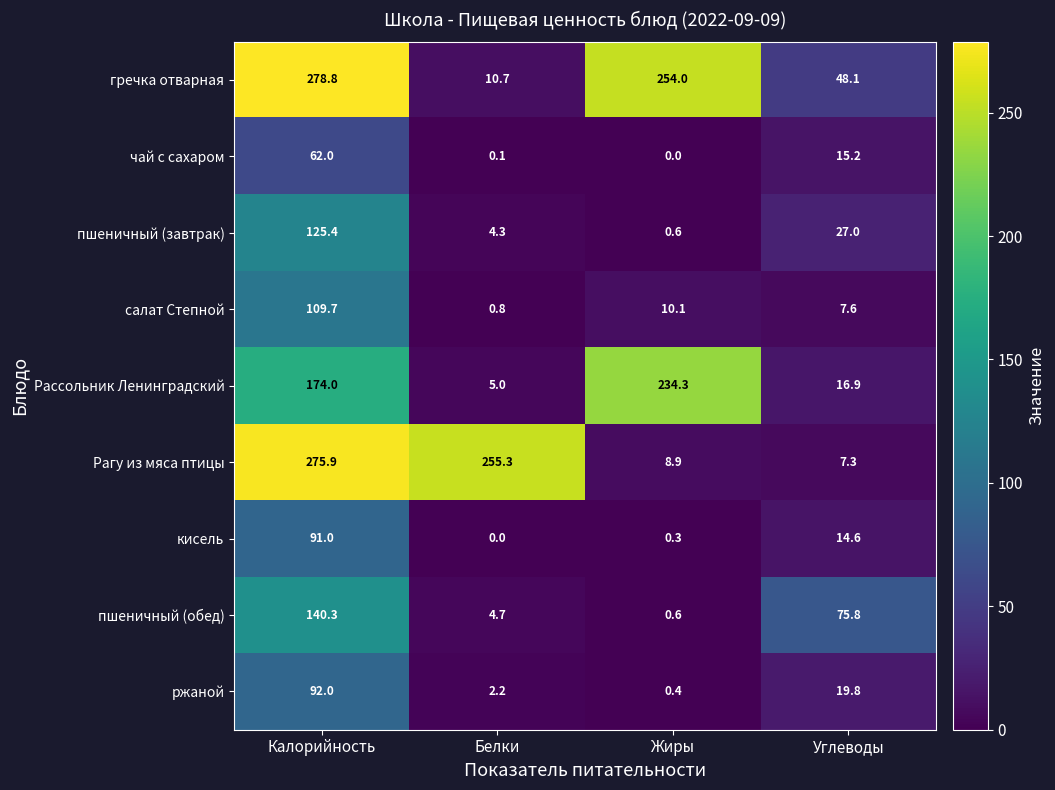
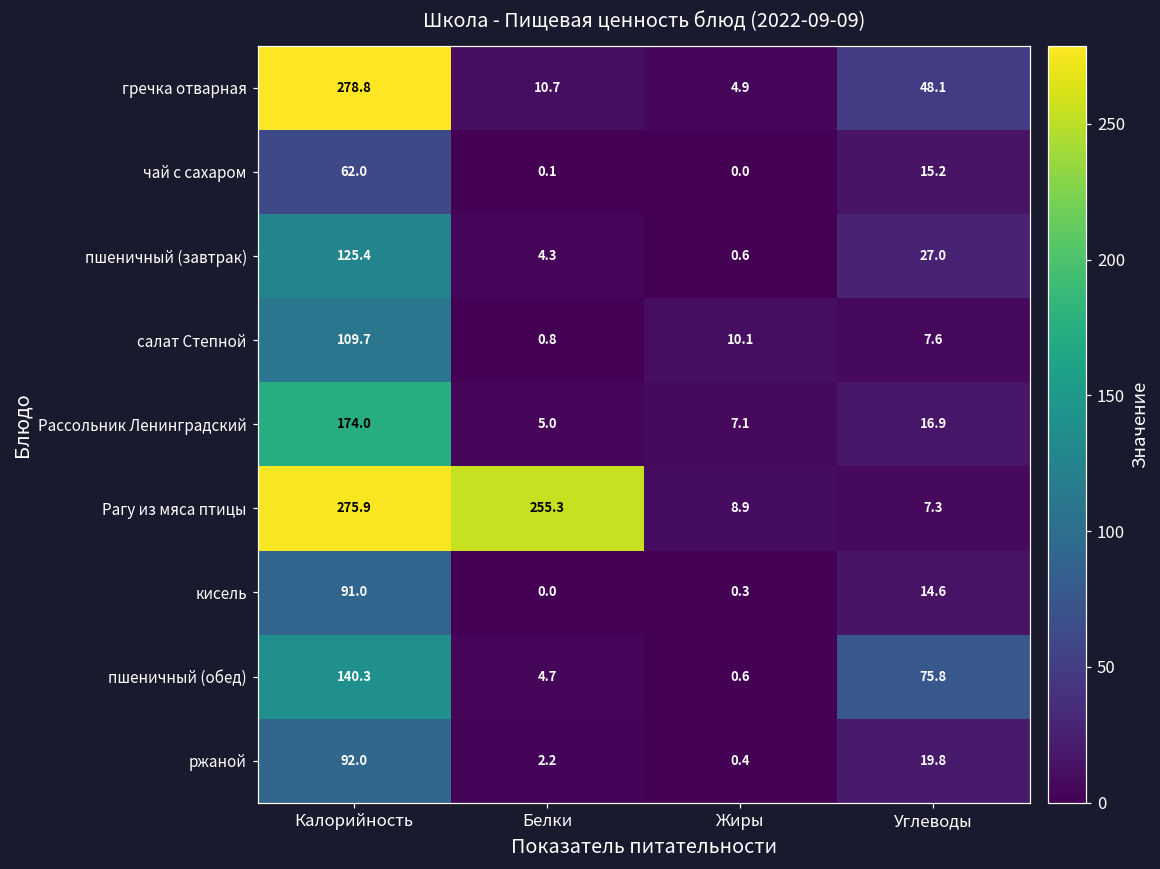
  {
    "гречка отварная": {
      "Калорийность": 278.8,
      "Белки": 10.7,
-     "Жиры": 254.0,
+     "Жиры": 4.9,
      "Углеводы": 48.1
    },
    "чай с сахаром": {
      "Калорийность": 62.0,
      "Белки": 0.1,
      "Жиры": 0.0,
      "Углеводы": 15.2
    },
    "пшеничный (завтрак)": {
      "Калорийность": 125.4,
      "Белки": 4.3,
      "Жиры": 0.6,
      "Углеводы": 27.0
    },
    "салат Степной": {
      "Калорийность": 109.7,
      "Белки": 0.8,
      "Жиры": 10.1,
      "Углеводы": 7.6
    },
    "Рассольник Ленинградский": {
      "Калорийность": 174.0,
      "Белки": 5.0,
-     "Жиры": 234.3,
+     "Жиры": 7.1,
      "Углеводы": 16.9
    },
    "Рагу из мяса птицы": {
      "Калорийность": 275.9,
      "Белки": 255.3,
      "Жиры": 8.9,
      "Углеводы": 7.3
    },
    "кисель": {
      "Калорийность": 91.0,
      "Белки": 0.0,
      "Жиры": 0.3,
      "Углеводы": 14.6
    },
    "пшеничный (обед)": {
      "Калорийность": 140.3,
      "Белки": 4.7,
      "Жиры": 0.6,
      "Углеводы": 75.8
    },
    "ржаной": {
      "Калорийность": 92.0,
      "Белки": 2.2,
      "Жиры": 0.4,
      "Углеводы": 19.8
    }
  }
